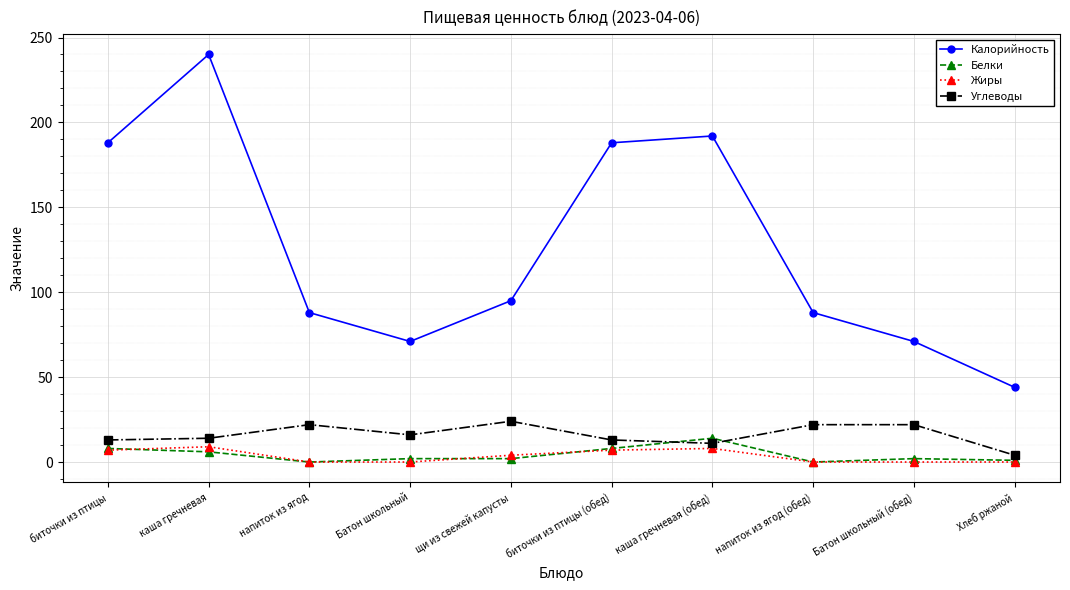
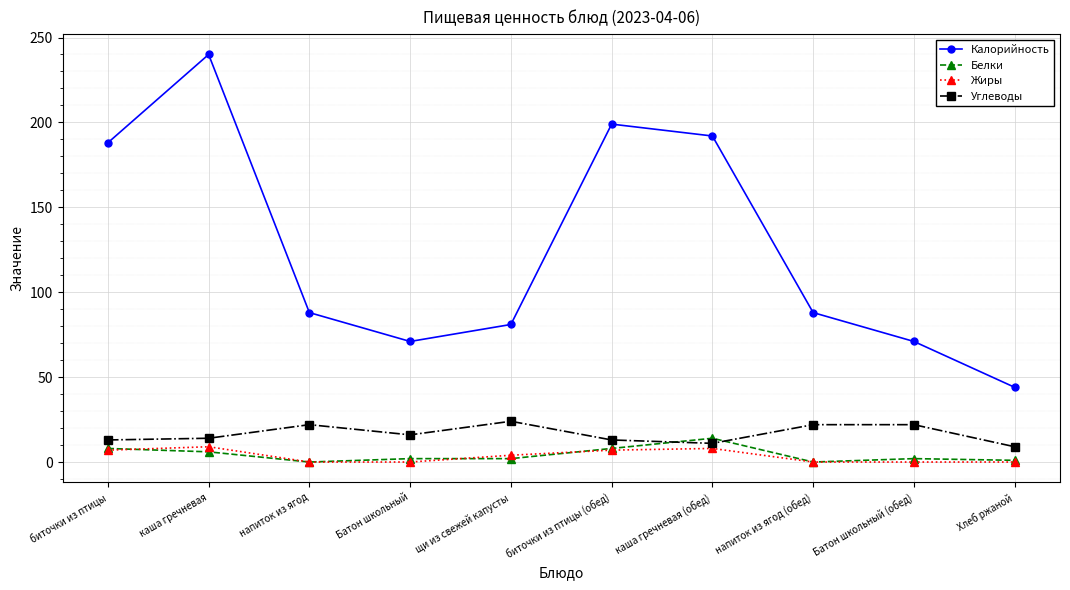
  {
    "Калорийность": {
      "биточки из птицы": 188,
      "каша гречневая": 240,
      "напиток из ягод": 88,
      "Батон школьный": 71,
-     "щи из свежей капусты": 95,
-     "биточки из птицы (обед)": 188,
+     "щи из свежей капусты": 81,
+     "биточки из птицы (обед)": 199,
      "каша гречневая (обед)": 192,
      "напиток из ягод (обед)": 88,
      "Батон школьный (обед)": 71,
      "Хлеб ржаной": 44
    },
    "Белки": {
      "каша гречневая": 6,
      "Батон школьный": 2,
      "щи из свежей капусты": 2,
      "каша гречневая (обед)": 14,
      "Батон школьный (обед)": 2
    },
    "Жиры": {
      "каша гречневая": 9,
      "Батон школьный": 0,
      "щи из свежей капусты": 4,
      "каша гречневая (обед)": 8,
      "Батон школьный (обед)": 0
    },
    "Углеводы": {
      "биточки из птицы": 13,
      "каша гречневая": 14,
      "напиток из ягод": 22,
      "Батон школьный": 16,
      "щи из свежей капусты": 24,
      "биточки из птицы (обед)": 13,
      "каша гречневая (обед)": 11,
      "напиток из ягод (обед)": 22,
      "Батон школьный (обед)": 22,
-     "Хлеб ржаной": 4
+     "Хлеб ржаной": 9
    }
  }
